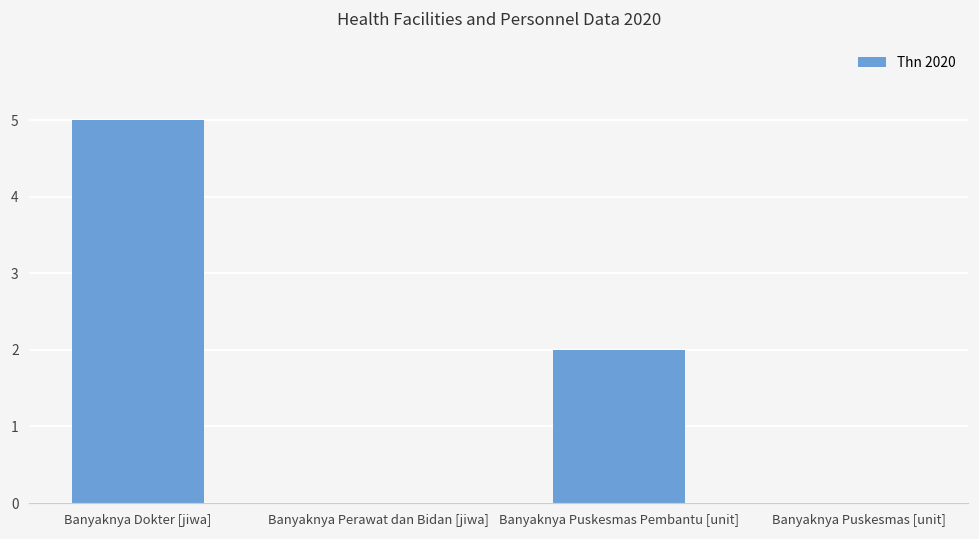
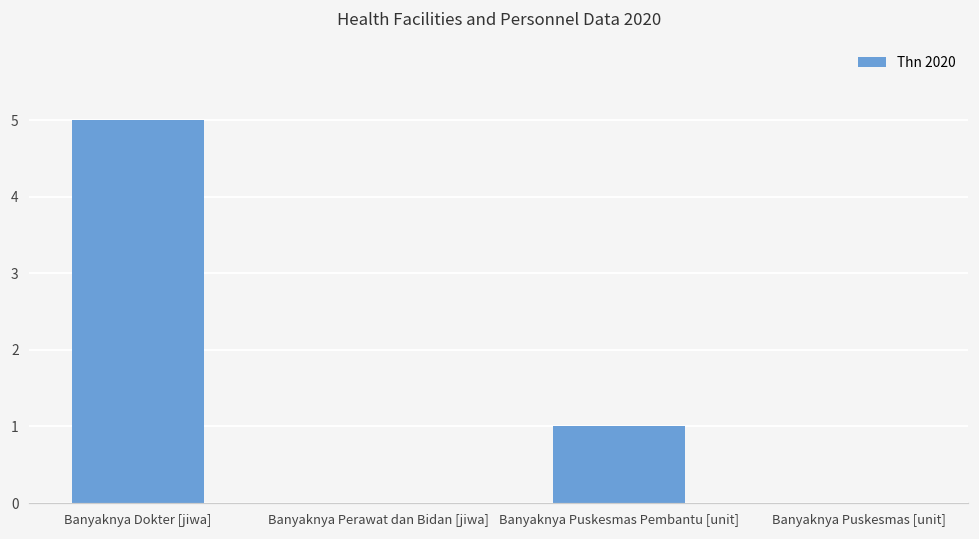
  {
    "Banyaknya Dokter [jiwa]": 5,
    "Banyaknya Perawat dan Bidan [jiwa]": 0,
-   "Banyaknya Puskesmas Pembantu [unit]": 2,
+   "Banyaknya Puskesmas Pembantu [unit]": 1,
    "Banyaknya Puskesmas [unit]": 0
  }
